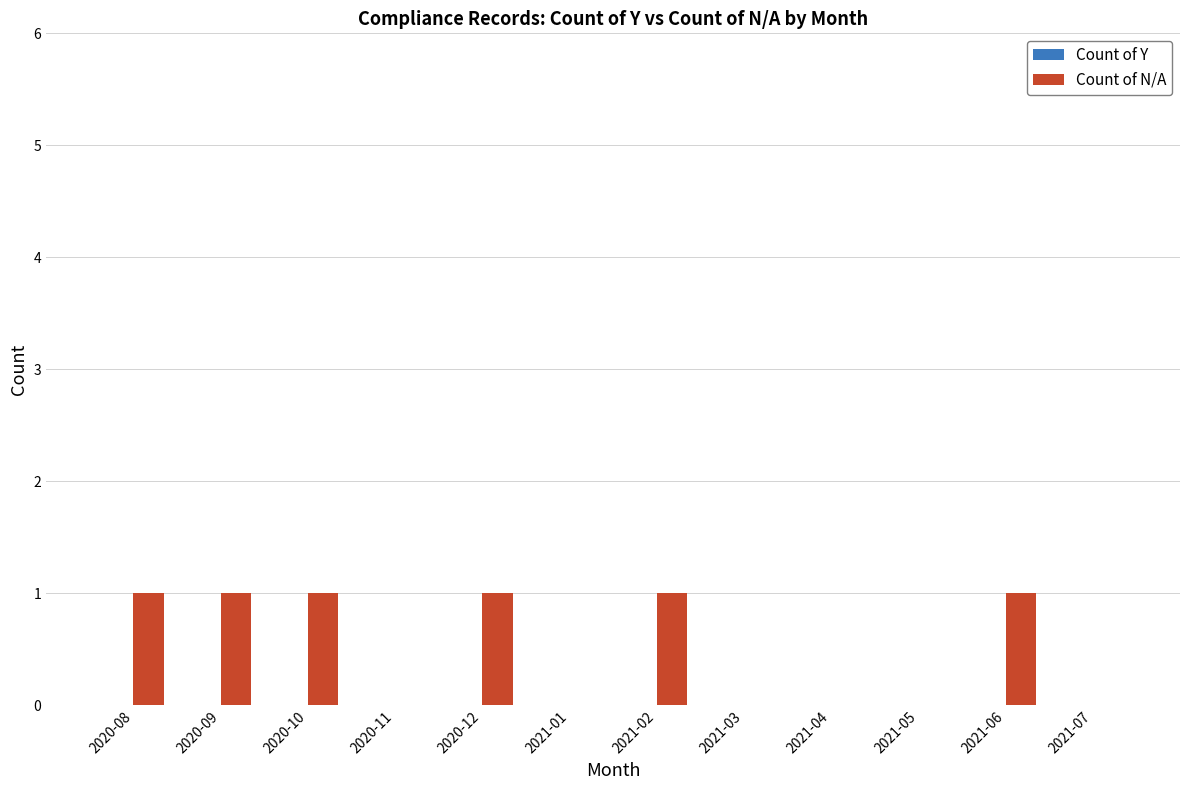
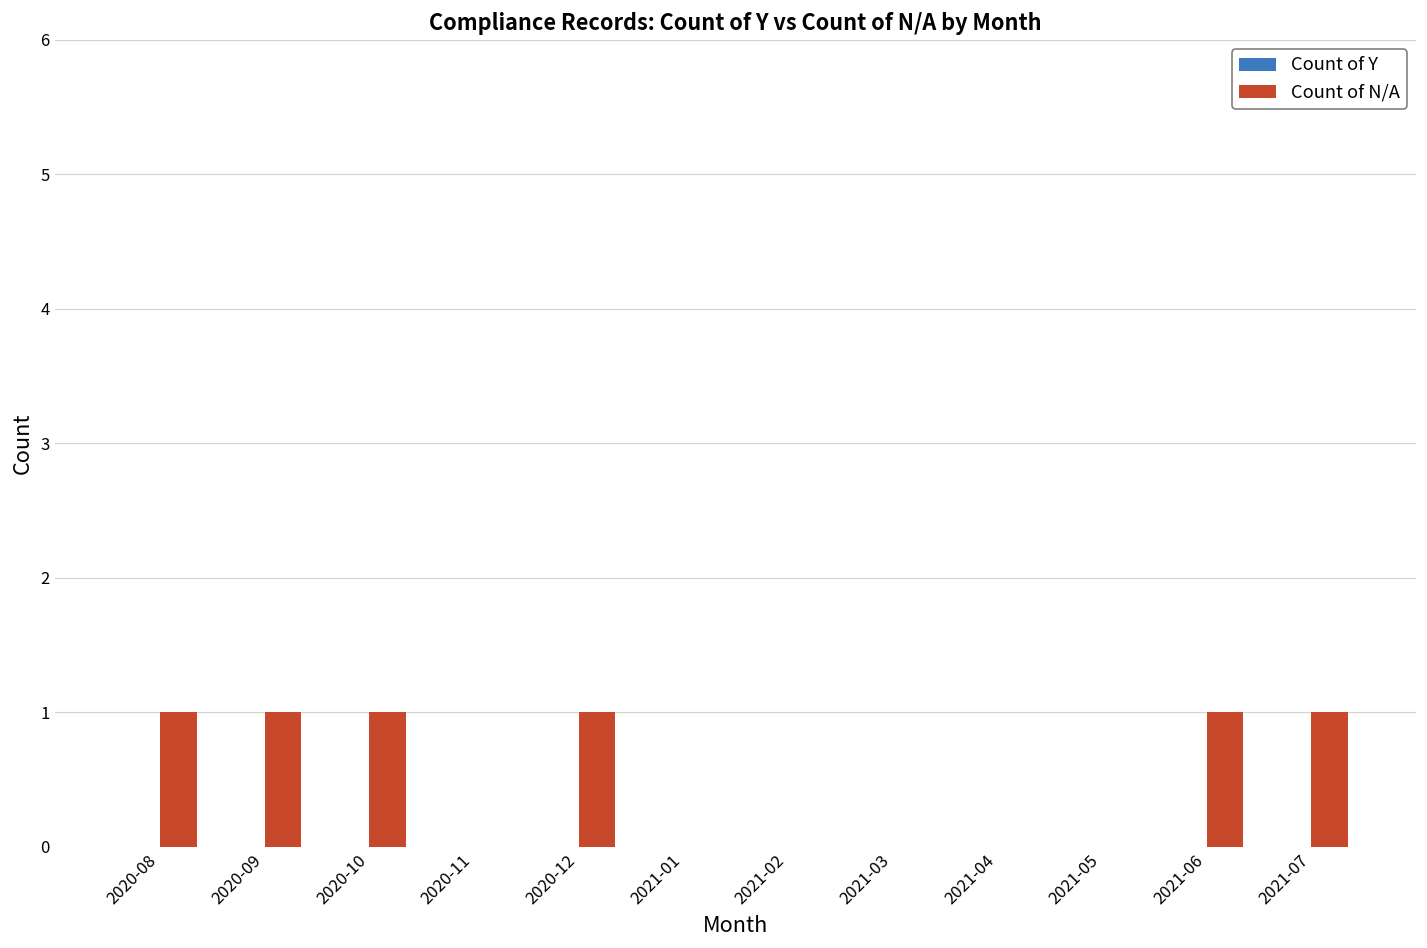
  {
    "Count of Y": {
      "2020-08": 0,
      "2020-09": 0,
      "2020-10": 0,
      "2020-11": 0,
      "2020-12": 0,
      "2021-01": 0,
      "2021-02": 0,
      "2021-03": 0,
      "2021-04": 0,
      "2021-05": 0,
      "2021-06": 0,
      "2021-07": 0
    },
    "Count of N/A": {
      "2020-08": 1,
      "2020-09": 1,
      "2020-10": 1,
      "2020-11": 0,
      "2020-12": 1,
      "2021-01": 0,
-     "2021-02": 1,
+     "2021-02": 0,
      "2021-03": 0,
      "2021-04": 0,
      "2021-05": 0,
      "2021-06": 1,
-     "2021-07": 0
+     "2021-07": 1
    }
  }
